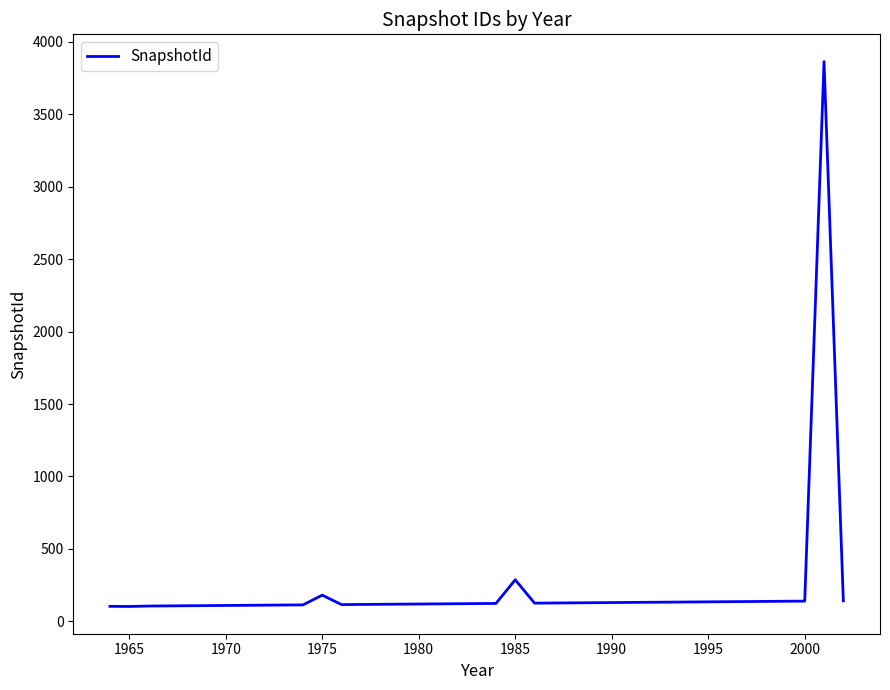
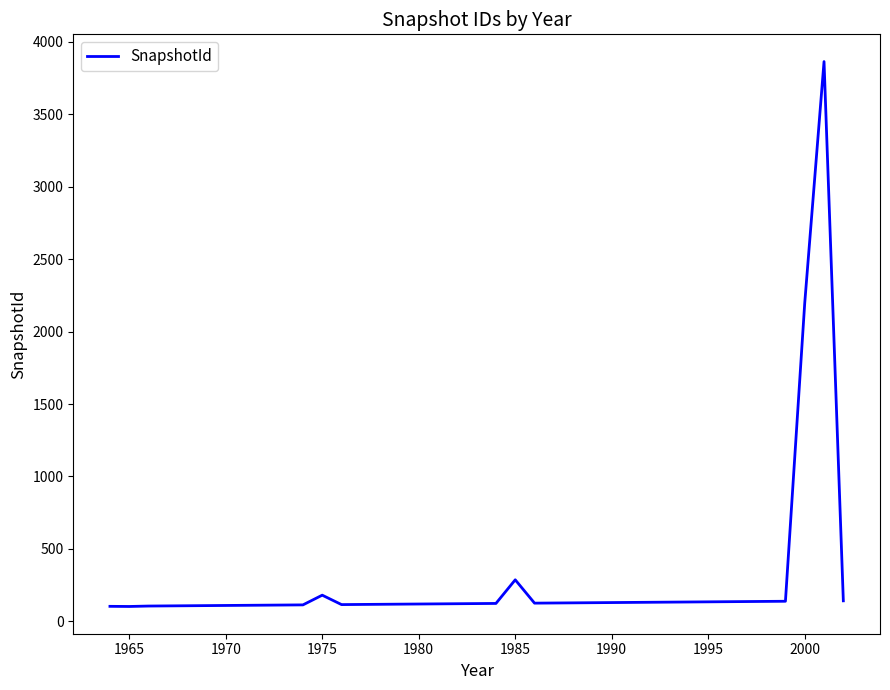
  {
    "1965": 100,
    "1970": 110,
    "1975": 180,
    "1980": 120,
    "1985": 290,
    "1990": 130,
    "1995": 140,
-   "2000": 140
+   "2000": 2200
  }
